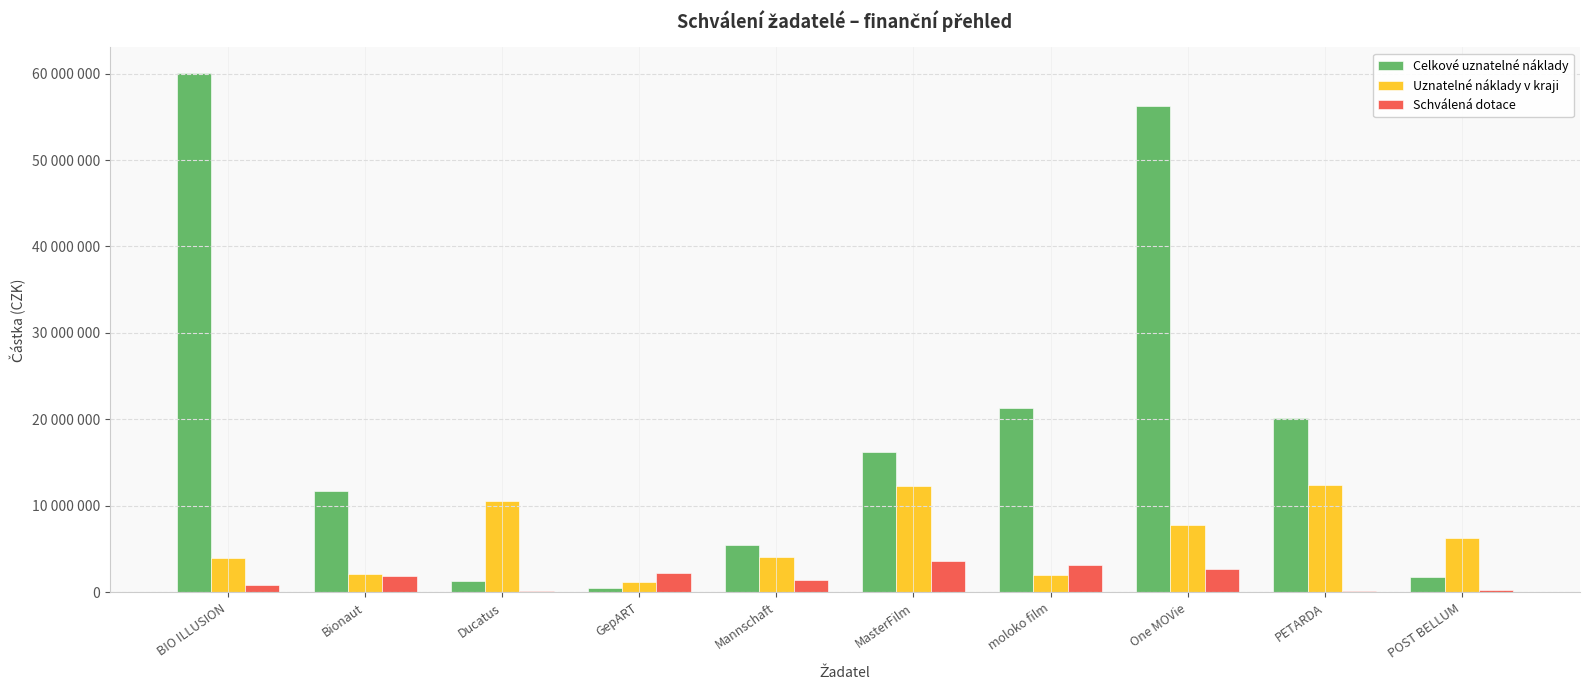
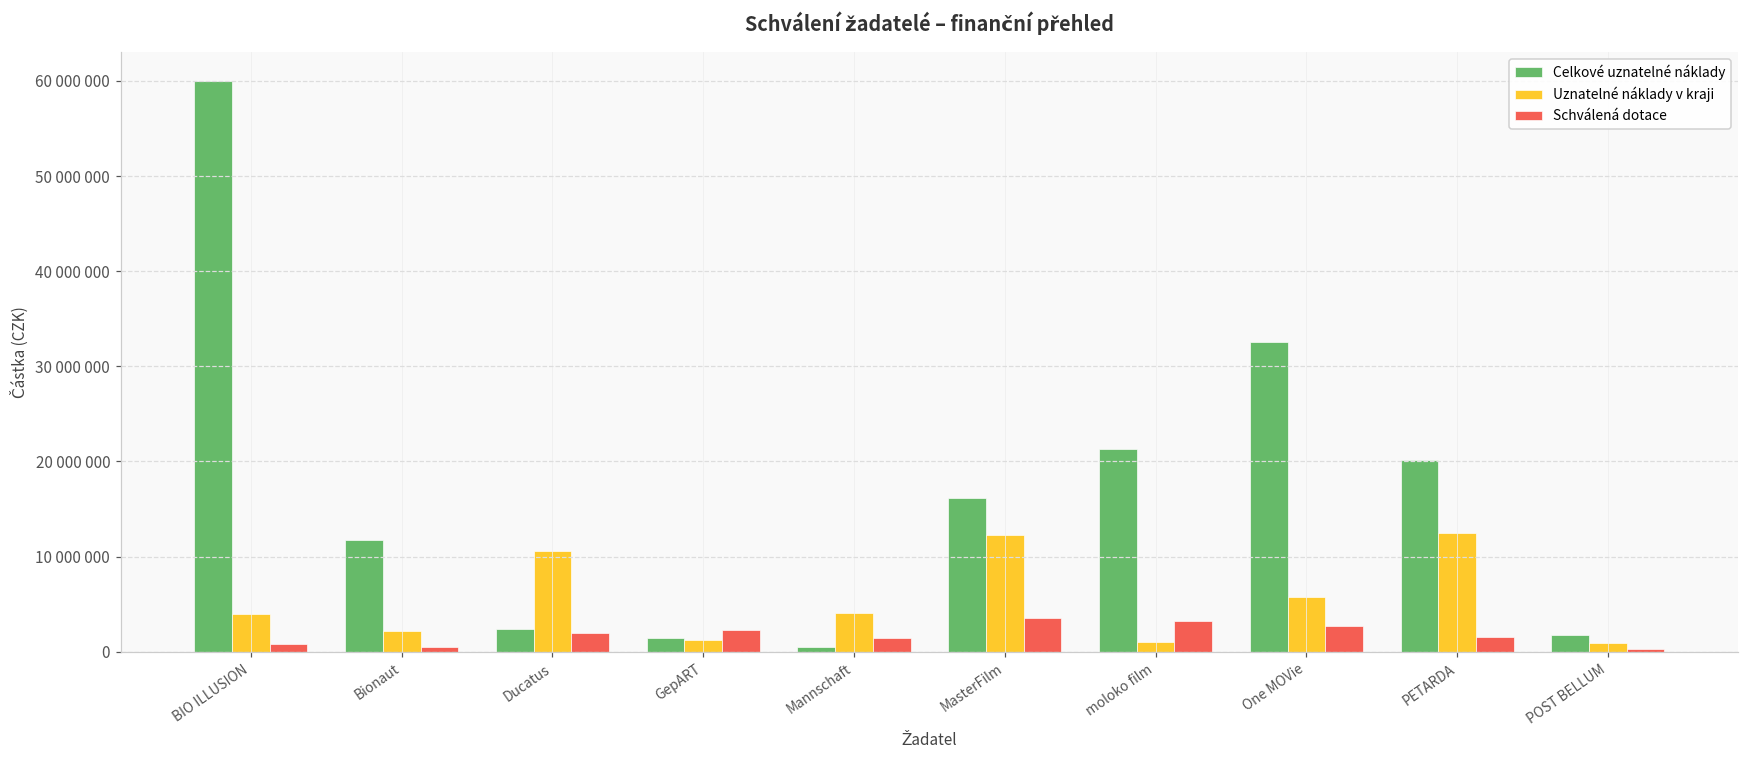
  {
    "Celkové uznatelné náklady": {
      "BIO ILLUSION": 60000000,
      "Bionaut": 12000000,
-     "Ducatus": 1000000,
-     "GepART": 500000,
-     "Mannschaft": 5000000,
+     "Ducatus": 2000000,
+     "GepART": 1500000,
+     "Mannschaft": 0,
      "MasterFilm": 16000000,
      "moloko film": 21000000,
-     "One MOVie": 56000000,
+     "One MOVie": 33000000,
      "PETARDA": 20000000,
      "POST BELLUM": 2000000
    },
    "Uznatelné náklady v kraji": {
      "BIO ILLUSION": 4000000,
      "Bionaut": 2000000,
      "Ducatus": 11000000,
      "GepART": 1000000,
      "Mannschaft": 4000000,
      "MasterFilm": 12000000,
-     "moloko film": 2000000,
-     "One MOVie": 8000000,
+     "moloko film": 1000000,
+     "One MOVie": 6000000,
      "PETARDA": 12000000,
-     "POST BELLUM": 6000000
+     "POST BELLUM": 1000000
    },
    "Schválená dotace": {
      "BIO ILLUSION": 1000000,
-     "Bionaut": 2000000,
-     "Ducatus": 0,
+     "Bionaut": 0,
+     "Ducatus": 2000000,
      "GepART": 2000000,
      "Mannschaft": 1000000,
      "MasterFilm": 4000000,
      "moloko film": 3000000,
      "One MOVie": 3000000,
-     "PETARDA": 0,
+     "PETARDA": 1000000,
      "POST BELLUM": 0
    }
  }
